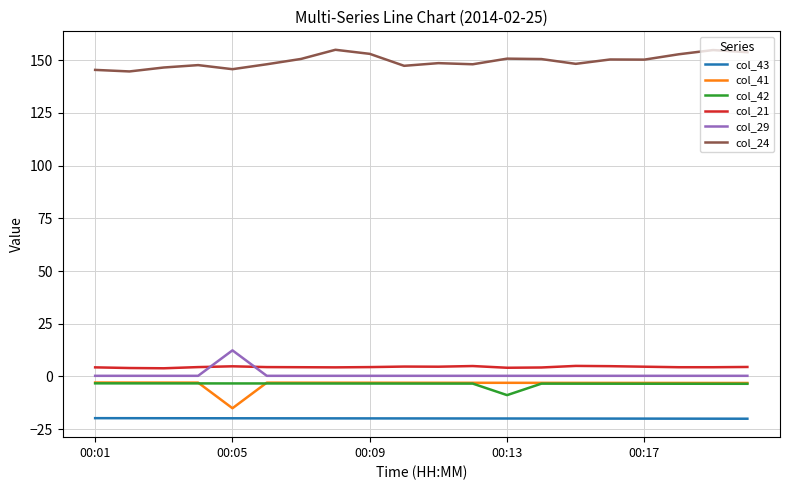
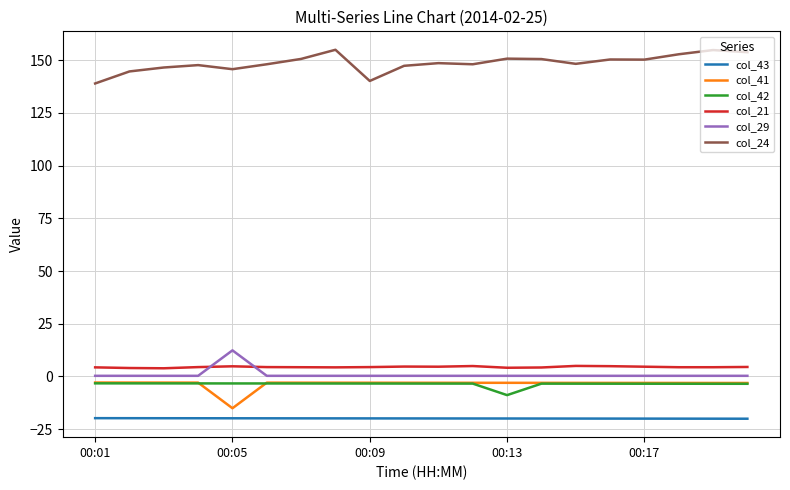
  {
    "col_43": {
      "00:01": -20,
      "00:05": -20,
      "00:09": -20,
      "00:13": -20,
      "00:17": -20
    },
    "col_41": {
      "00:05": -15,
      "00:13": -3
    },
    "col_42": {
      "00:05": -3,
      "00:13": -9
    },
    "col_21": {
      "00:01": 4,
      "00:05": 5,
      "00:09": 4,
      "00:13": 4,
      "00:17": 5
    },
    "col_29": {
      "00:01": 0,
      "00:05": 12,
      "00:09": 0,
      "00:13": 0,
      "00:17": 0
    },
    "col_24": {
-     "00:01": 145,
+     "00:01": 139,
      "00:05": 146,
-     "00:09": 153,
+     "00:09": 140,
      "00:13": 151,
      "00:17": 150
    }
  }
